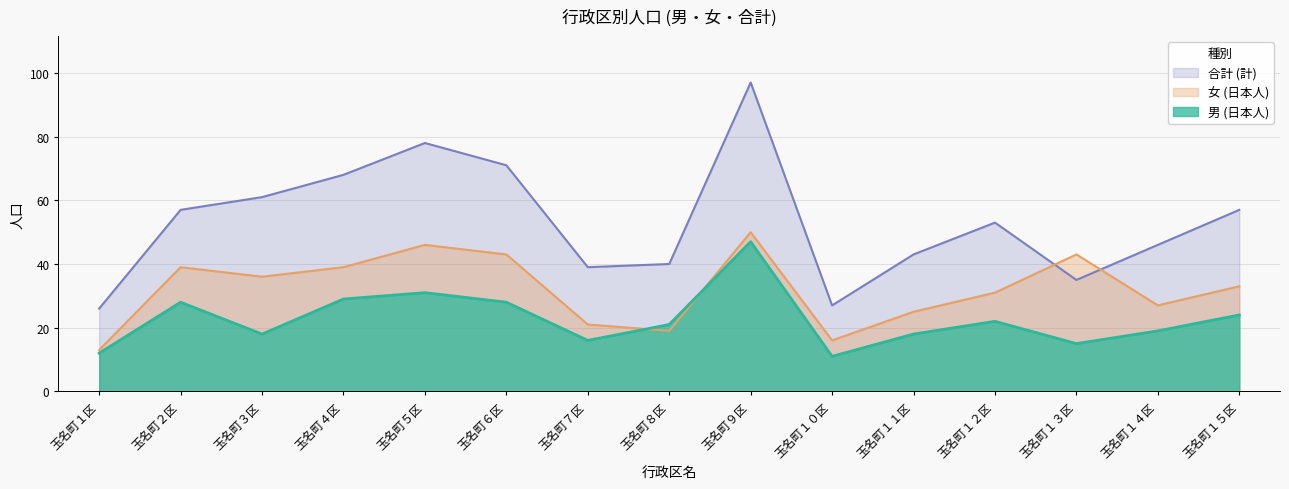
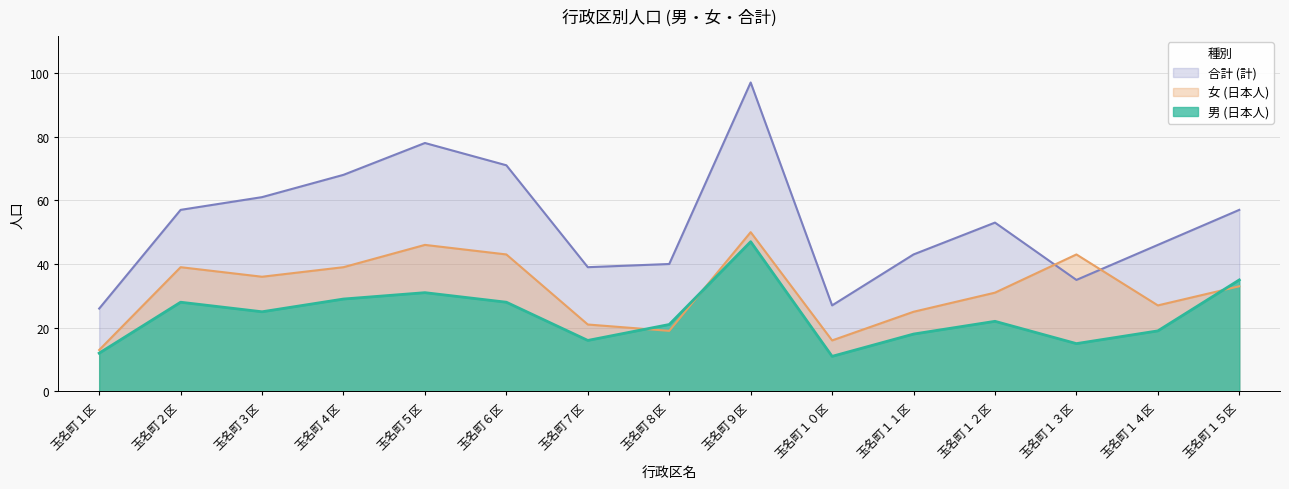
  {
    "合計 (計)": {
      "玉名町１区": 26,
      "玉名町２区": 57,
      "玉名町３区": 61,
      "玉名町４区": 68,
      "玉名町５区": 78,
      "玉名町６区": 71,
      "玉名町７区": 39,
      "玉名町８区": 40,
      "玉名町９区": 97,
      "玉名町１０区": 27,
      "玉名町１１区": 43,
      "玉名町１２区": 53,
      "玉名町１３区": 35,
      "玉名町１４区": 46,
      "玉名町１５区": 57
    },
    "女 (日本人)": {
      "玉名町１区": 13,
      "玉名町２区": 39,
      "玉名町３区": 36,
      "玉名町４区": 39,
      "玉名町５区": 46,
      "玉名町６区": 43,
      "玉名町７区": 21,
      "玉名町８区": 19,
      "玉名町９区": 50,
      "玉名町１０区": 16,
      "玉名町１１区": 25,
      "玉名町１２区": 31,
      "玉名町１３区": 43,
      "玉名町１４区": 27,
      "玉名町１５区": 33
    },
    "男 (日本人)": {
      "玉名町１区": 12,
      "玉名町２区": 28,
-     "玉名町３区": 18,
+     "玉名町３区": 25,
      "玉名町４区": 29,
      "玉名町５区": 31,
      "玉名町６区": 28,
      "玉名町７区": 16,
      "玉名町８区": 21,
      "玉名町９区": 47,
      "玉名町１０区": 11,
      "玉名町１１区": 18,
      "玉名町１２区": 22,
      "玉名町１３区": 15,
      "玉名町１４区": 19,
-     "玉名町１５区": 24
+     "玉名町１５区": 35
    }
  }
